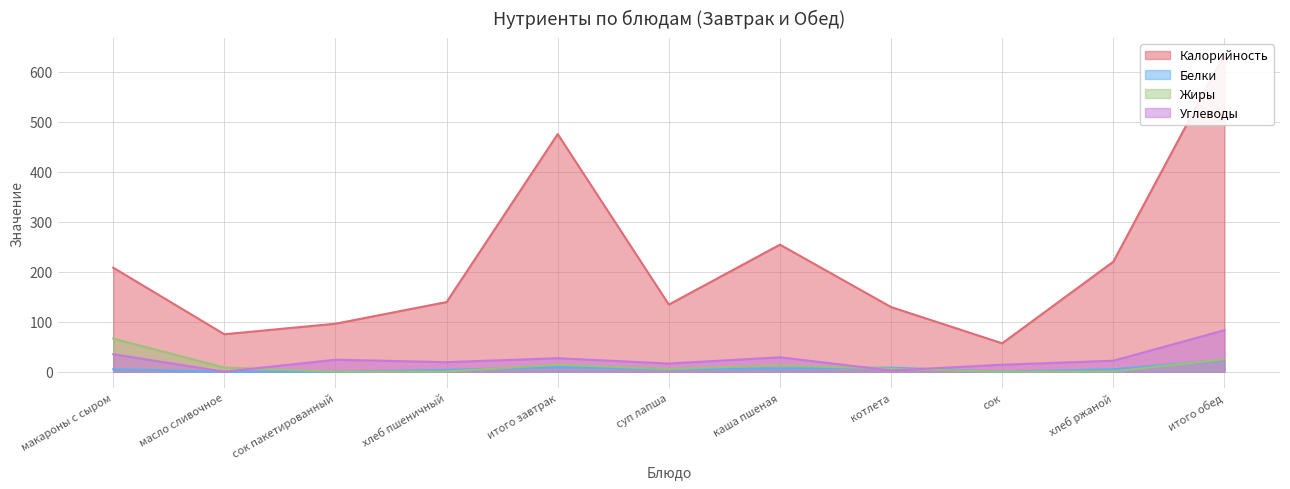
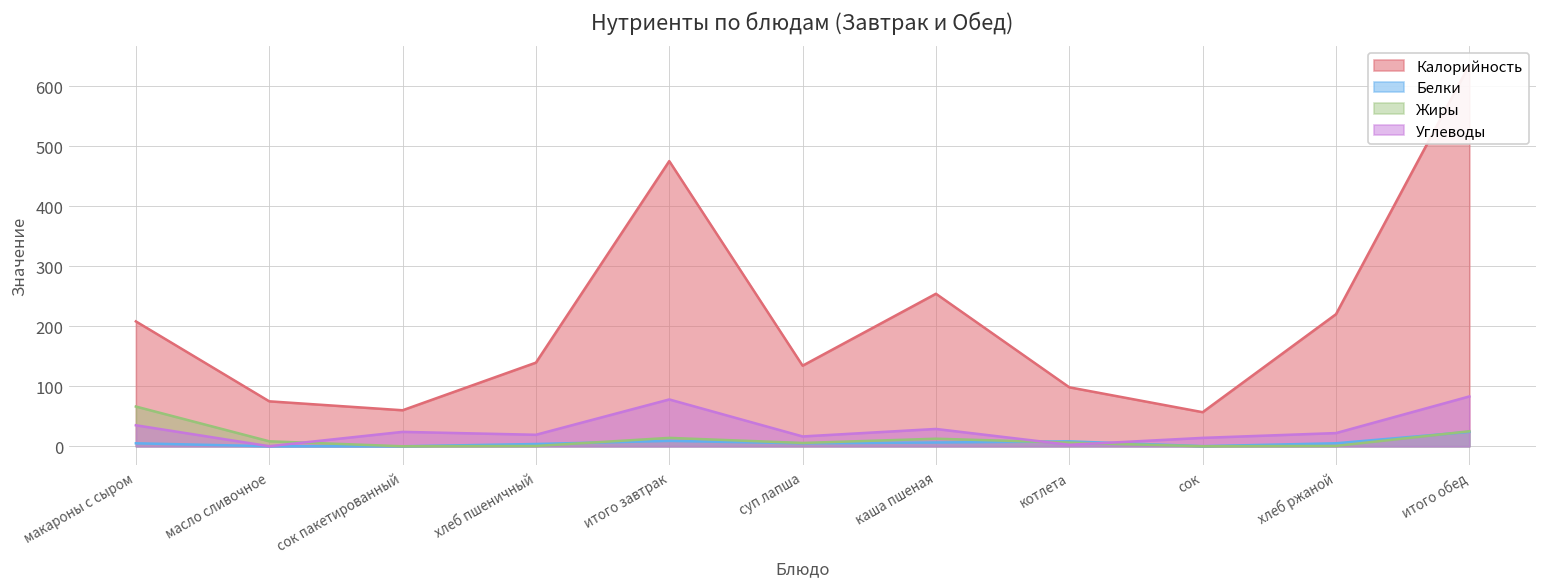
  {
    "Калорийность": {
      "макароны с сыром": 210,
      "масло сливочное": 70,
-     "сок пакетированный": 100,
+     "сок пакетированный": 60,
      "хлеб пшеничный": 140,
      "итого завтрак": 480,
      "суп лапша": 130,
      "каша пшеная": 250,
-     "котлета": 130,
+     "котлета": 100,
      "сок": 60,
      "хлеб ржаной": 220
    },
    "Белки": {
      "макароны с сыром": 10,
      "каша пшеная": 10
    },
    "Жиры": {
      "макароны с сыром": 70,
      "масло сливочное": 10,
      "каша пшеная": 10
    },
    "Углеводы": {
      "макароны с сыром": 40,
      "сок пакетированный": 20,
      "хлеб пшеничный": 20,
-     "итого завтрак": 30,
+     "итого завтрак": 80,
      "суп лапша": 20,
      "каша пшеная": 30,
      "сок": 10,
      "хлеб ржаной": 20,
      "итого обед": 80
    }
  }
